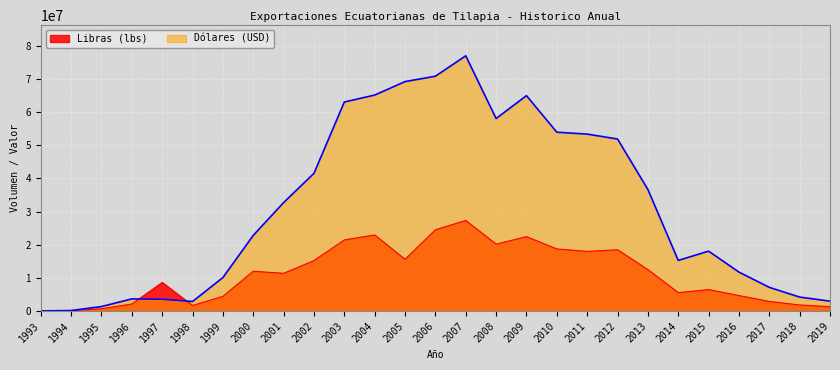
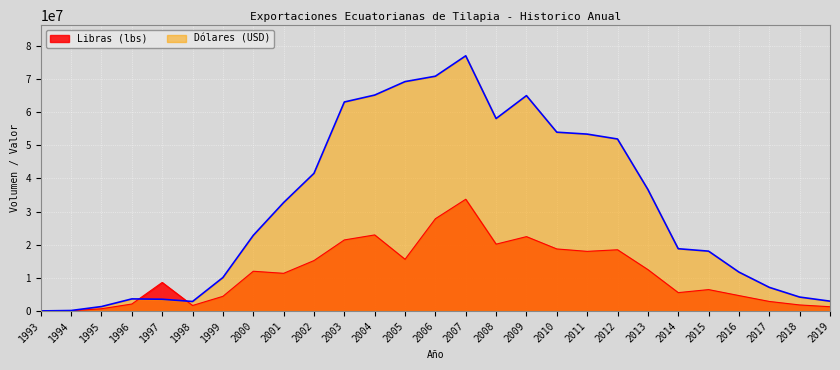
  {
    "Libras (lbs)": {
      "1996": 2000000,
      "1997": 9000000,
      "1998": 2000000,
      "1999": 4000000,
      "2000": 12000000,
      "2001": 11000000,
      "2002": 15000000,
      "2003": 21000000,
      "2004": 23000000,
      "2005": 16000000,
-     "2006": 25000000,
-     "2007": 27000000,
+     "2006": 28000000,
+     "2007": 34000000,
      "2008": 20000000,
      "2009": 22000000,
      "2010": 19000000,
      "2011": 18000000,
      "2012": 18000000,
      "2013": 12000000,
      "2014": 6000000,
      "2015": 6000000,
      "2016": 5000000,
      "2017": 3000000,
      "2018": 2000000,
      "2019": 1000000
    },
    "Dólares (USD)": {
      "1996": 4000000,
      "1997": 4000000,
      "1998": 3000000,
      "1999": 10000000,
      "2000": 23000000,
      "2001": 33000000,
      "2002": 42000000,
      "2003": 63000000,
      "2004": 65000000,
      "2005": 69000000,
      "2006": 71000000,
      "2007": 77000000,
      "2008": 58000000,
      "2009": 65000000,
      "2010": 54000000,
      "2011": 53000000,
      "2012": 52000000,
      "2013": 37000000,
-     "2014": 15000000,
+     "2014": 19000000,
      "2015": 18000000,
      "2016": 12000000,
      "2017": 7000000,
      "2018": 4000000,
      "2019": 3000000
    }
  }
